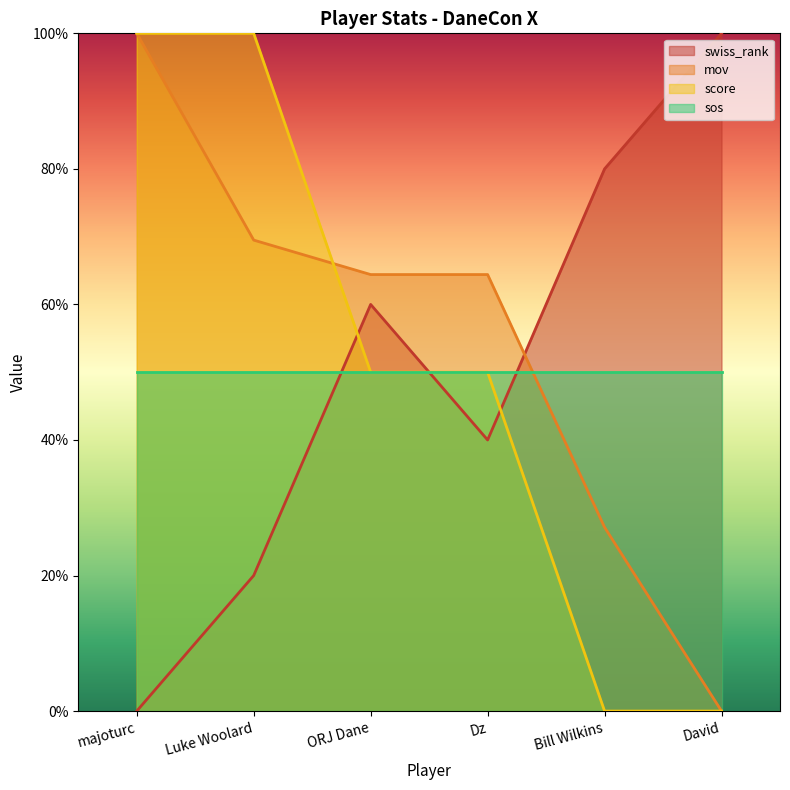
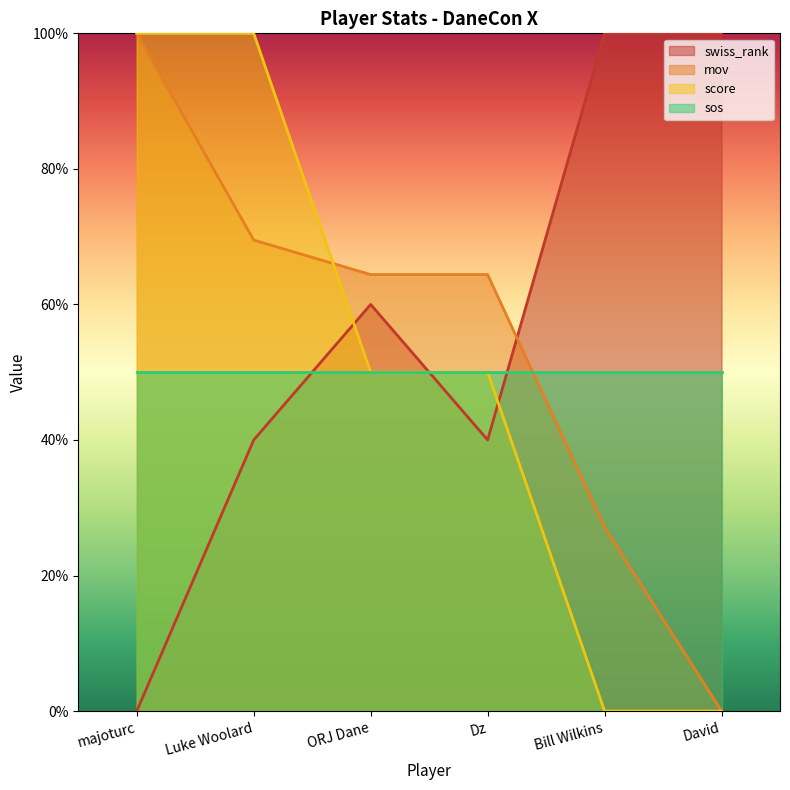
  {
    "swiss_rank": {
      "majoturc": "0%",
-     "Luke Woolard": "20%",
+     "Luke Woolard": "40%",
      "ORJ Dane": "60%",
      "Dz": "40%",
-     "Bill Wilkins": "80%",
+     "Bill Wilkins": "100%",
      "David": "100%"
    },
    "sos": {
      "majoturc": "50%",
      "Luke Woolard": "50%",
      "Bill Wilkins": "50%",
      "David": "50%"
    }
  }
